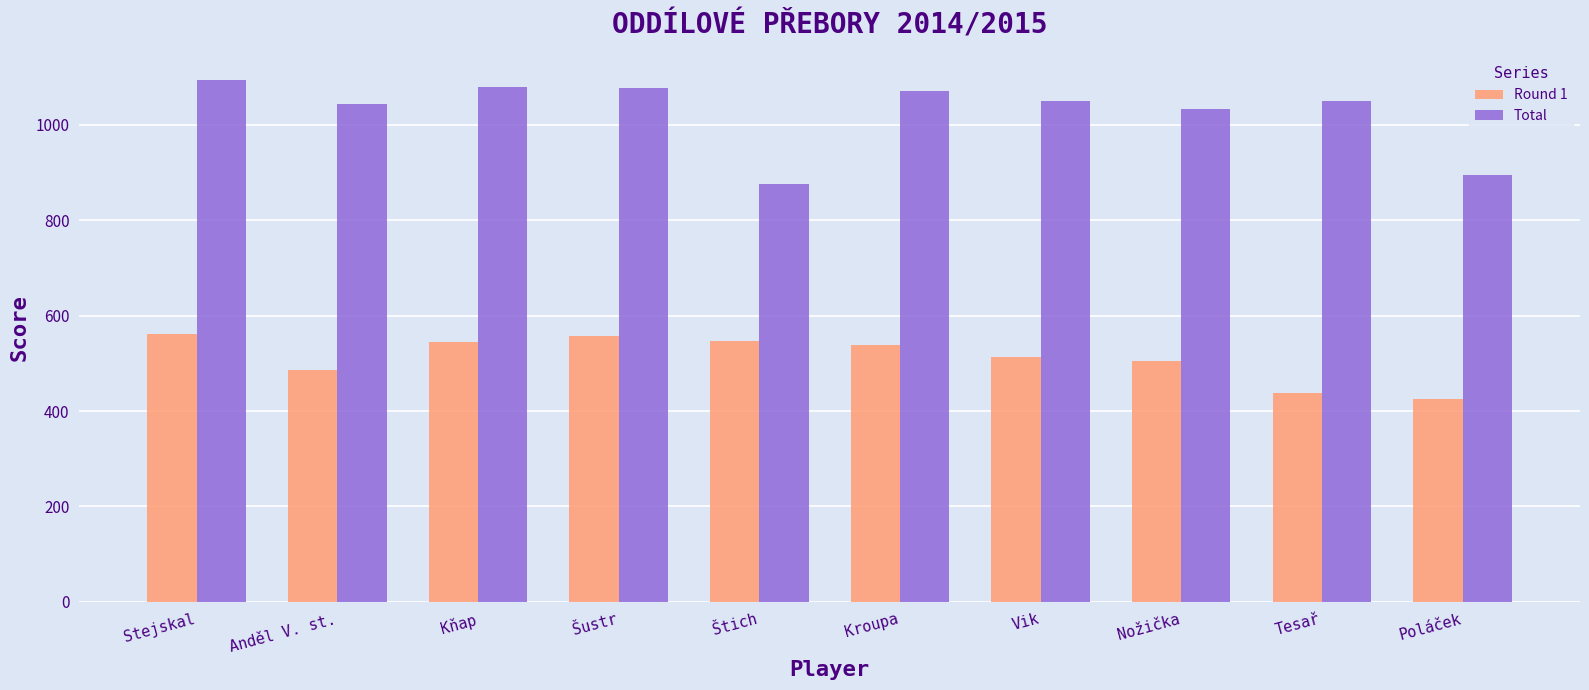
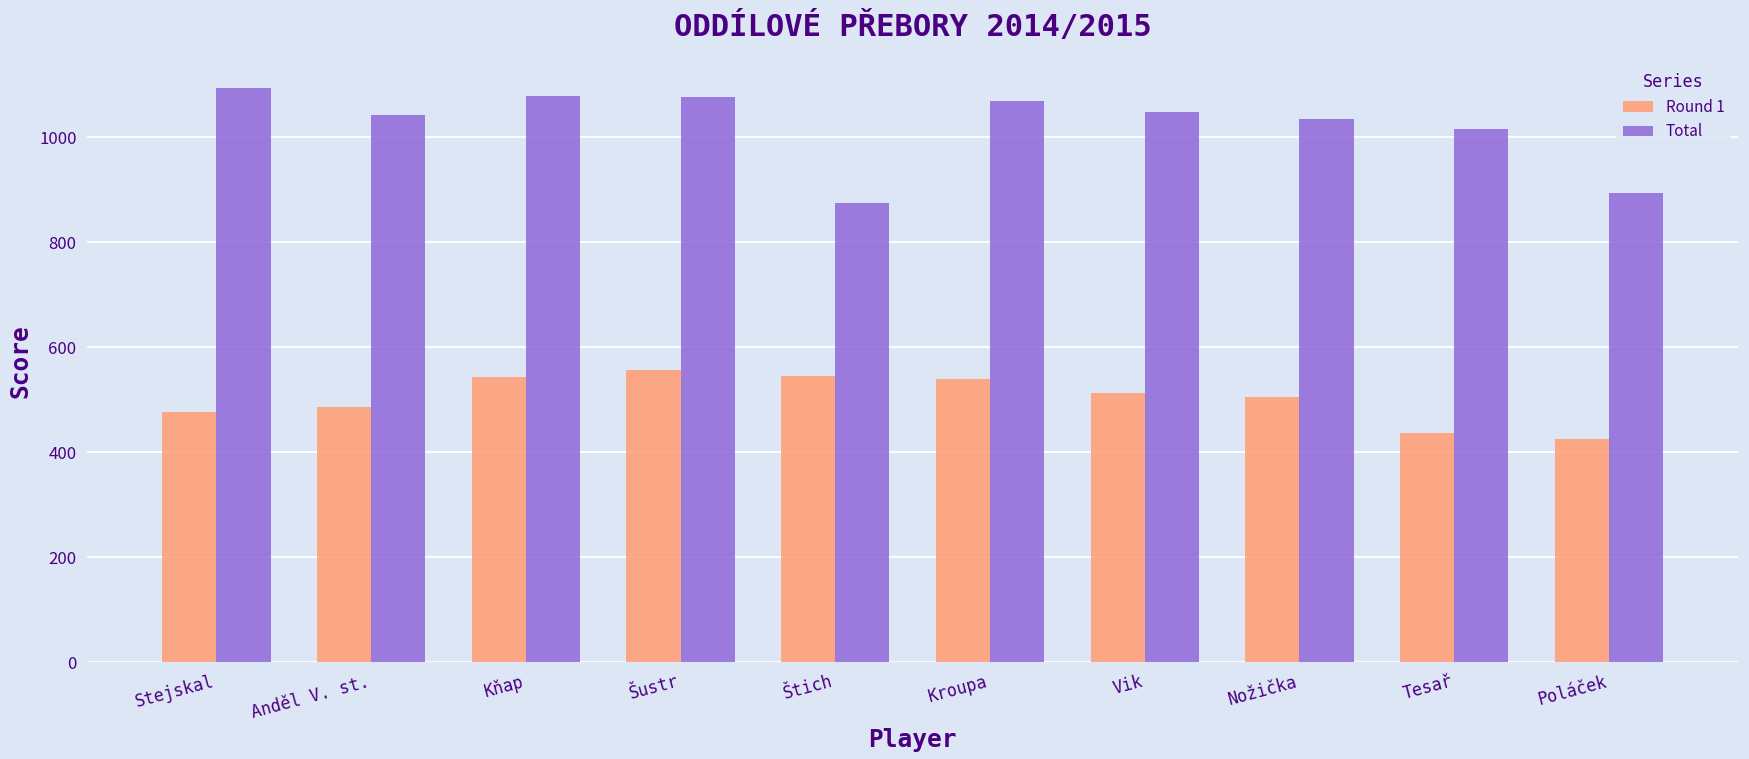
  {
    "Round 1": {
-     "Stejskal": 560,
+     "Stejskal": 480,
      "Anděl V. st.": 490,
      "Kňap": 540,
      "Šustr": 560,
      "Štich": 550,
      "Kroupa": 540,
      "Vik": 510,
      "Nožička": 510,
      "Tesař": 440,
      "Poláček": 430
    },
    "Total": {
      "Stejskal": 1090,
      "Anděl V. st.": 1040,
      "Kňap": 1080,
      "Šustr": 1080,
      "Štich": 880,
      "Kroupa": 1070,
      "Vik": 1050,
      "Nožička": 1030,
-     "Tesař": 1050,
+     "Tesař": 1020,
      "Poláček": 890
    }
  }
